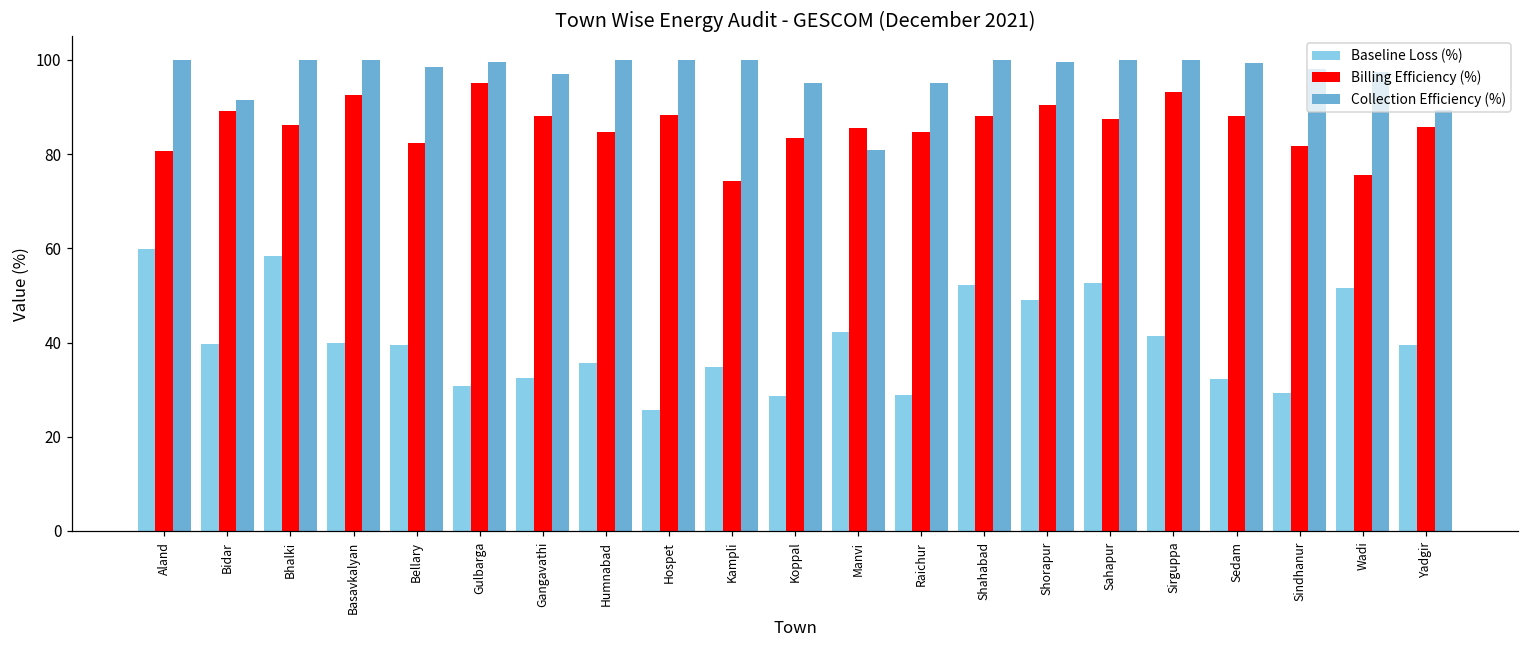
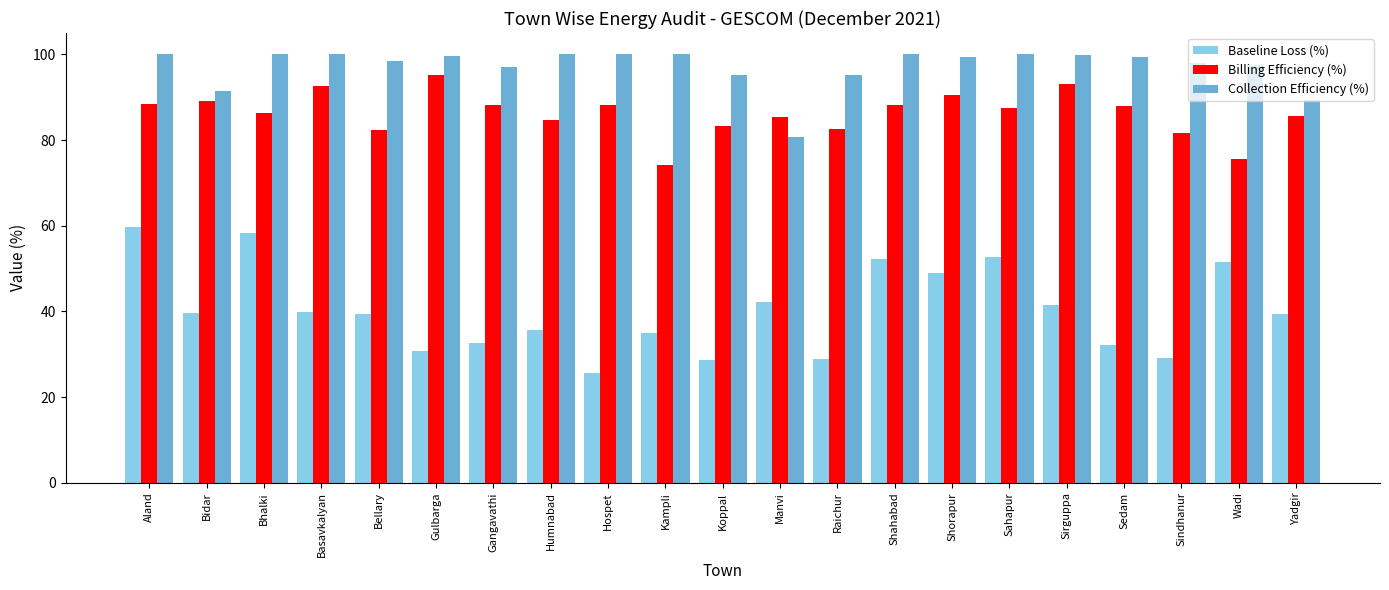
  {
    "Billing Efficiency (%)": {
-     "Aland": 81,
+     "Aland": 88,
      "Bidar": 89,
      "Bhalki": 86,
      "Basavkalyan": 93,
      "Bellary": 82,
      "Gulbarga": 95,
      "Gangavathi": 88,
      "Humnabad": 85,
      "Hospet": 88,
      "Kampli": 74,
      "Koppal": 83,
      "Manvi": 85,
-     "Raichur": 85,
+     "Raichur": 83,
      "Shahabad": 88,
      "Shorapur": 91,
      "Sahapur": 87,
      "Sirguppa": 93,
      "Sedam": 88,
      "Sindhanur": 82,
      "Wadi": 76,
      "Yadgir": 86
    }
  }
